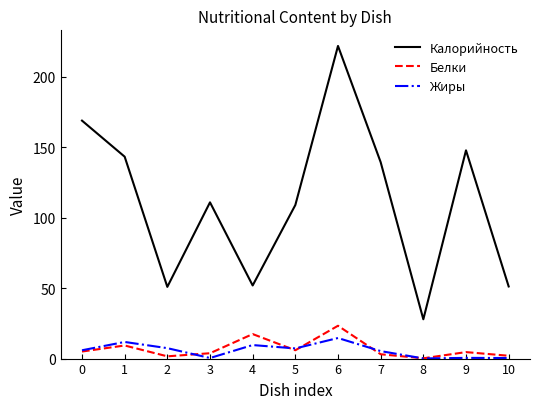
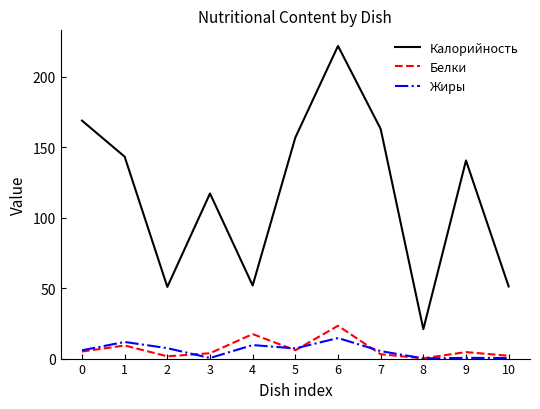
  {
    "Калорийность": {
      "0": 169,
      "1": 143,
      "2": 51,
-     "3": 111,
+     "3": 117,
      "4": 52,
-     "5": 109,
+     "5": 157,
      "6": 222,
-     "7": 139,
-     "8": 28,
-     "9": 148,
+     "7": 163,
+     "8": 21,
+     "9": 141,
      "10": 51
    },
    "Белки": {
      "1": 9,
      "2": 2,
      "3": 4,
      "4": 17,
      "6": 23,
      "7": 3,
      "9": 5
    },
    "Жиры": {
      "1": 12,
      "2": 7,
      "3": 0,
      "4": 10,
      "6": 15,
      "7": 5,
      "9": 1
    }
  }
